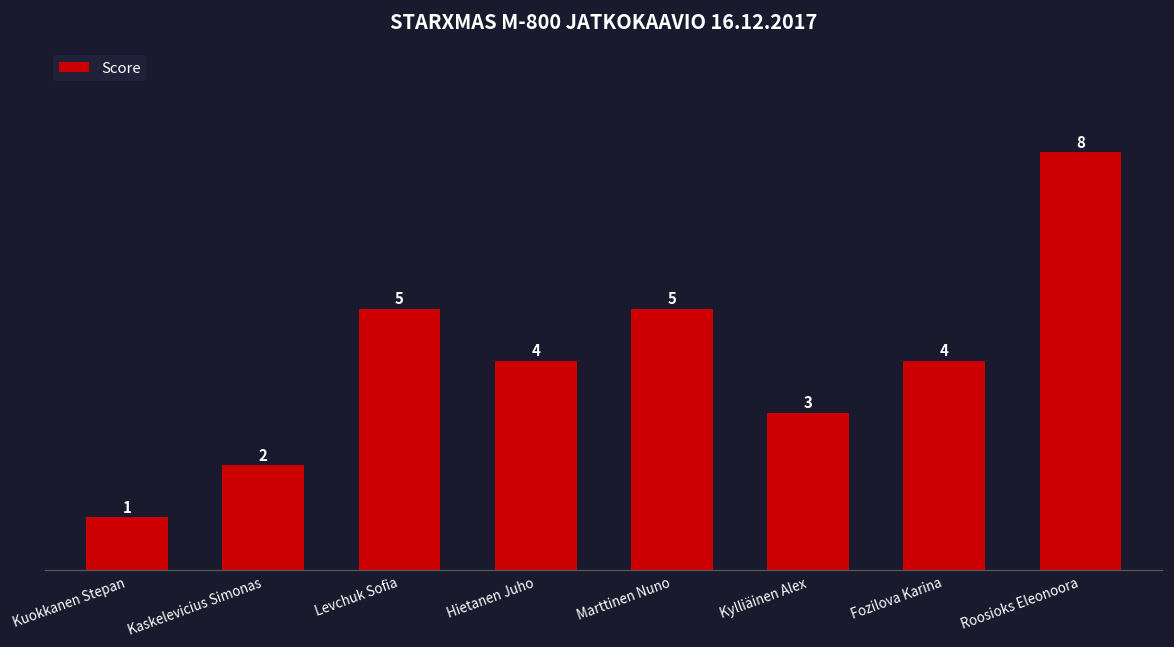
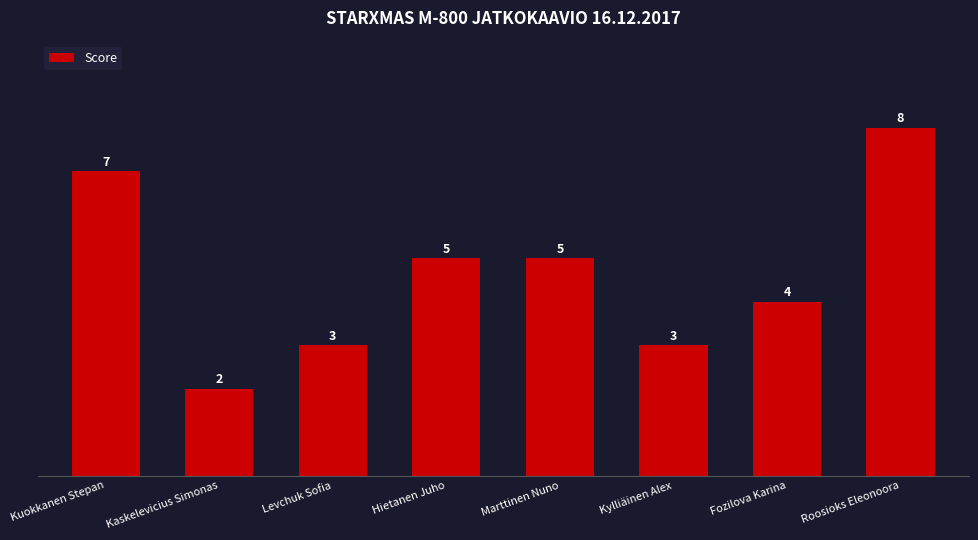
  {
-   "Kuokkanen Stepan": 1,
+   "Kuokkanen Stepan": 7,
    "Kaskelevicius Simonas": 2,
-   "Levchuk Sofia": 5,
-   "Hietanen Juho": 4,
+   "Levchuk Sofia": 3,
+   "Hietanen Juho": 5,
    "Marttinen Nuno": 5,
    "Kylliäinen Alex": 3,
    "Fozilova Karina": 4,
    "Roosioks Eleonoora": 8
  }
